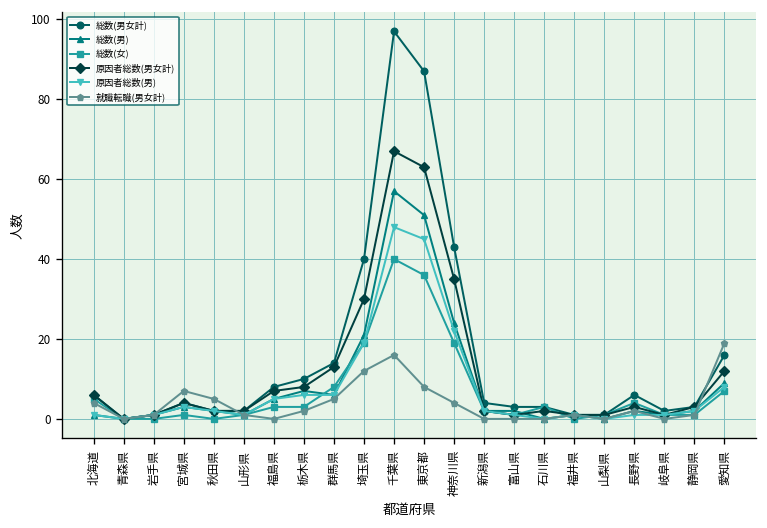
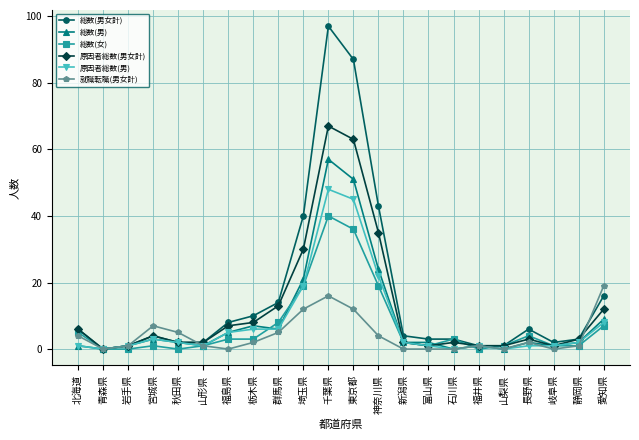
  {
    "就職転職(男女計)": {
      "北海道": 4,
      "宮城県": 7,
      "秋田県": 5,
      "福島県": 0,
      "栃木県": 2,
      "群馬県": 5,
      "埼玉県": 12,
      "千葉県": 16,
-     "東京都": 8,
+     "東京都": 12,
      "神奈川県": 4,
      "新潟県": 0,
      "富山県": 0,
      "岐阜県": 0,
      "愛知県": 19
    }
  }
